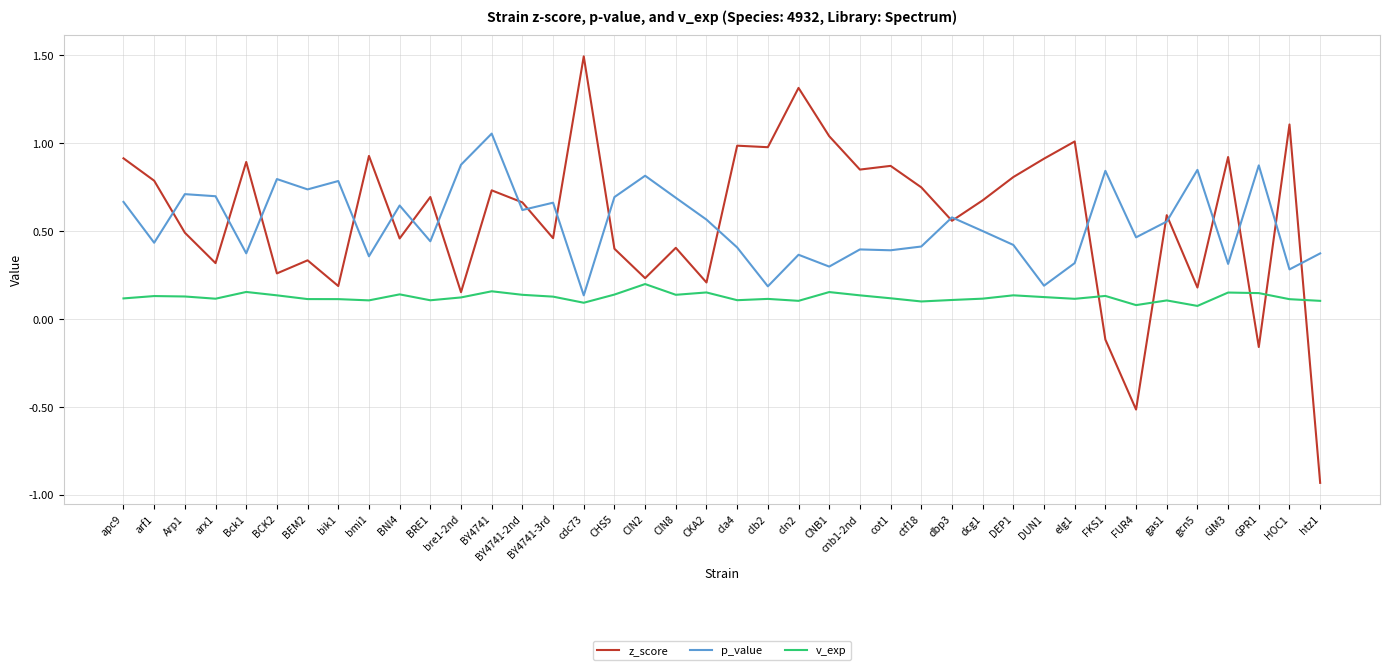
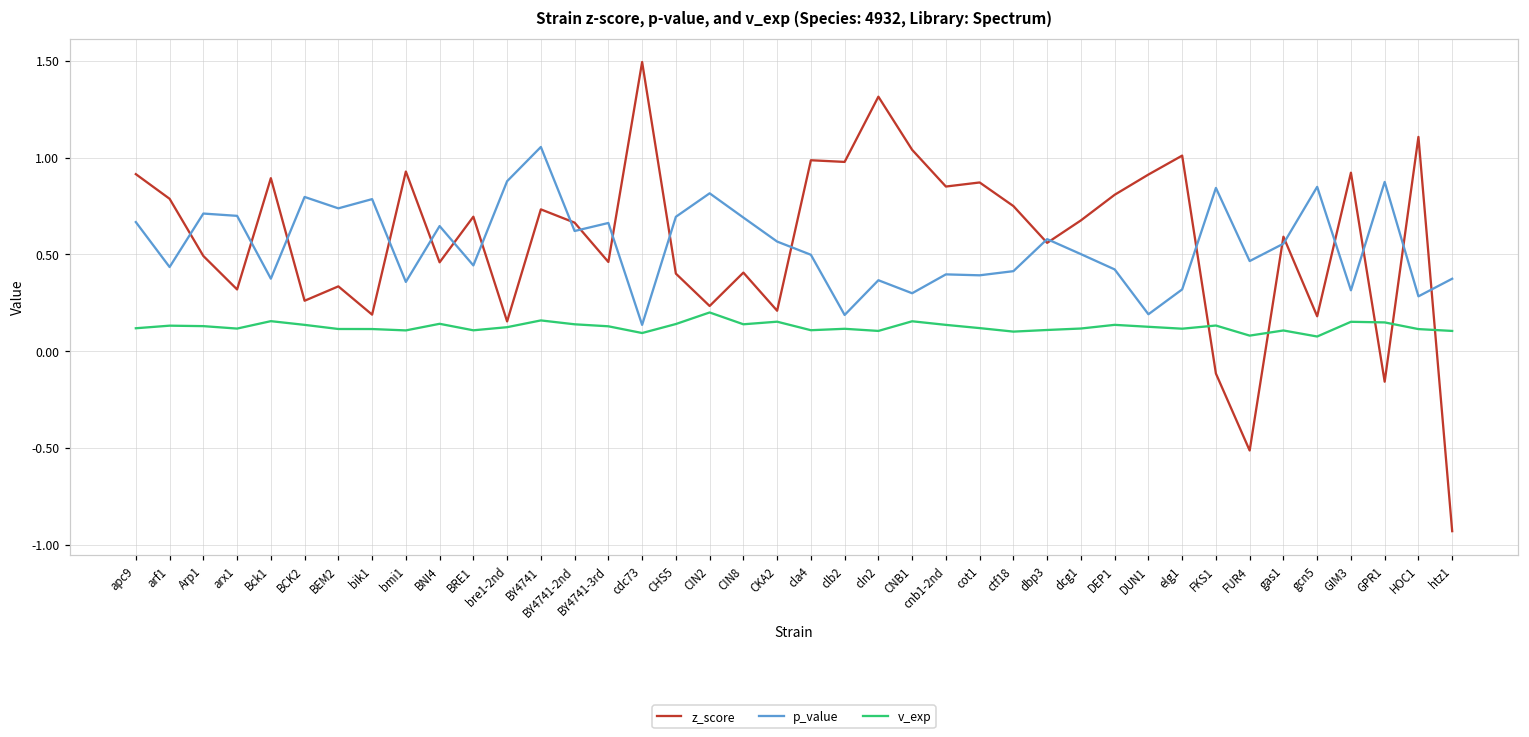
  {
    "z_score": {
      "apc9": 0.91,
      "arf1": 0.79,
      "Arp1": 0.49,
      "arx1": 0.32,
      "Bck1": 0.89,
      "BCK2": 0.26,
      "BEM2": 0.33,
      "bik1": 0.19,
      "bmi1": 0.93,
      "BNI4": 0.46,
      "BRE1": 0.69,
      "bre1-2nd": 0.15,
      "BY4741": 0.73,
      "BY4741-2nd": 0.66,
      "BY4741-3rd": 0.46,
      "cdc73": 1.49,
      "CHS5": 0.40,
      "CIN2": 0.23,
      "CIN8": 0.41,
      "CKA2": 0.21,
      "cla4": 0.99,
      "clb2": 0.98,
      "cln2": 1.32,
      "CNB1": 1.04,
      "cnb1-2nd": 0.85,
      "cot1": 0.87,
      "ctf18": 0.75,
      "dbp3": 0.56,
      "dcg1": 0.68,
      "DEP1": 0.81,
      "DUN1": 0.91,
      "elg1": 1.01,
      "FKS1": -0.12,
      "FUR4": -0.51,
      "gas1": 0.59,
      "gcn5": 0.18,
      "GIM3": 0.92,
      "GPR1": -0.16,
      "HOC1": 1.11,
      "htz1": -0.93
    },
    "p_value": {
      "apc9": 0.67,
      "arf1": 0.43,
      "Arp1": 0.71,
      "arx1": 0.70,
      "Bck1": 0.37,
      "BCK2": 0.80,
      "BEM2": 0.74,
      "bik1": 0.79,
      "bmi1": 0.36,
      "BNI4": 0.65,
      "BRE1": 0.44,
      "bre1-2nd": 0.88,
      "BY4741": 1.06,
      "BY4741-2nd": 0.62,
      "BY4741-3rd": 0.66,
      "cdc73": 0.14,
      "CHS5": 0.69,
      "CIN2": 0.82,
      "CIN8": 0.69,
      "CKA2": 0.57,
-     "cla4": 0.41,
+     "cla4": 0.50,
      "clb2": 0.19,
      "cln2": 0.37,
      "CNB1": 0.30,
      "cnb1-2nd": 0.40,
      "cot1": 0.39,
      "ctf18": 0.41,
      "dbp3": 0.58,
      "dcg1": 0.50,
      "DEP1": 0.42,
      "DUN1": 0.19,
      "elg1": 0.32,
      "FKS1": 0.84,
      "FUR4": 0.47,
      "gas1": 0.56,
      "gcn5": 0.85,
      "GIM3": 0.31,
      "GPR1": 0.87,
      "HOC1": 0.28,
      "htz1": 0.37
    },
    "v_exp": {
      "apc9": 0.12,
      "arf1": 0.13,
      "Arp1": 0.13,
      "arx1": 0.12,
      "Bck1": 0.15,
      "BCK2": 0.14,
      "BEM2": 0.11,
      "bik1": 0.11,
      "bmi1": 0.11,
      "BNI4": 0.14,
      "BRE1": 0.11,
      "bre1-2nd": 0.12,
      "BY4741": 0.16,
      "BY4741-2nd": 0.14,
      "BY4741-3rd": 0.13,
      "cdc73": 0.09,
      "CHS5": 0.14,
      "CIN2": 0.20,
      "CIN8": 0.14,
      "CKA2": 0.15,
      "cla4": 0.11,
      "clb2": 0.12,
      "cln2": 0.10,
      "CNB1": 0.15,
      "cnb1-2nd": 0.14,
      "cot1": 0.12,
      "ctf18": 0.10,
      "dbp3": 0.11,
      "dcg1": 0.12,
      "DEP1": 0.14,
      "DUN1": 0.13,
      "elg1": 0.12,
      "FKS1": 0.13,
      "FUR4": 0.08,
      "gas1": 0.11,
      "gcn5": 0.08,
      "GIM3": 0.15,
      "GPR1": 0.15,
      "HOC1": 0.11,
      "htz1": 0.10
    }
  }
